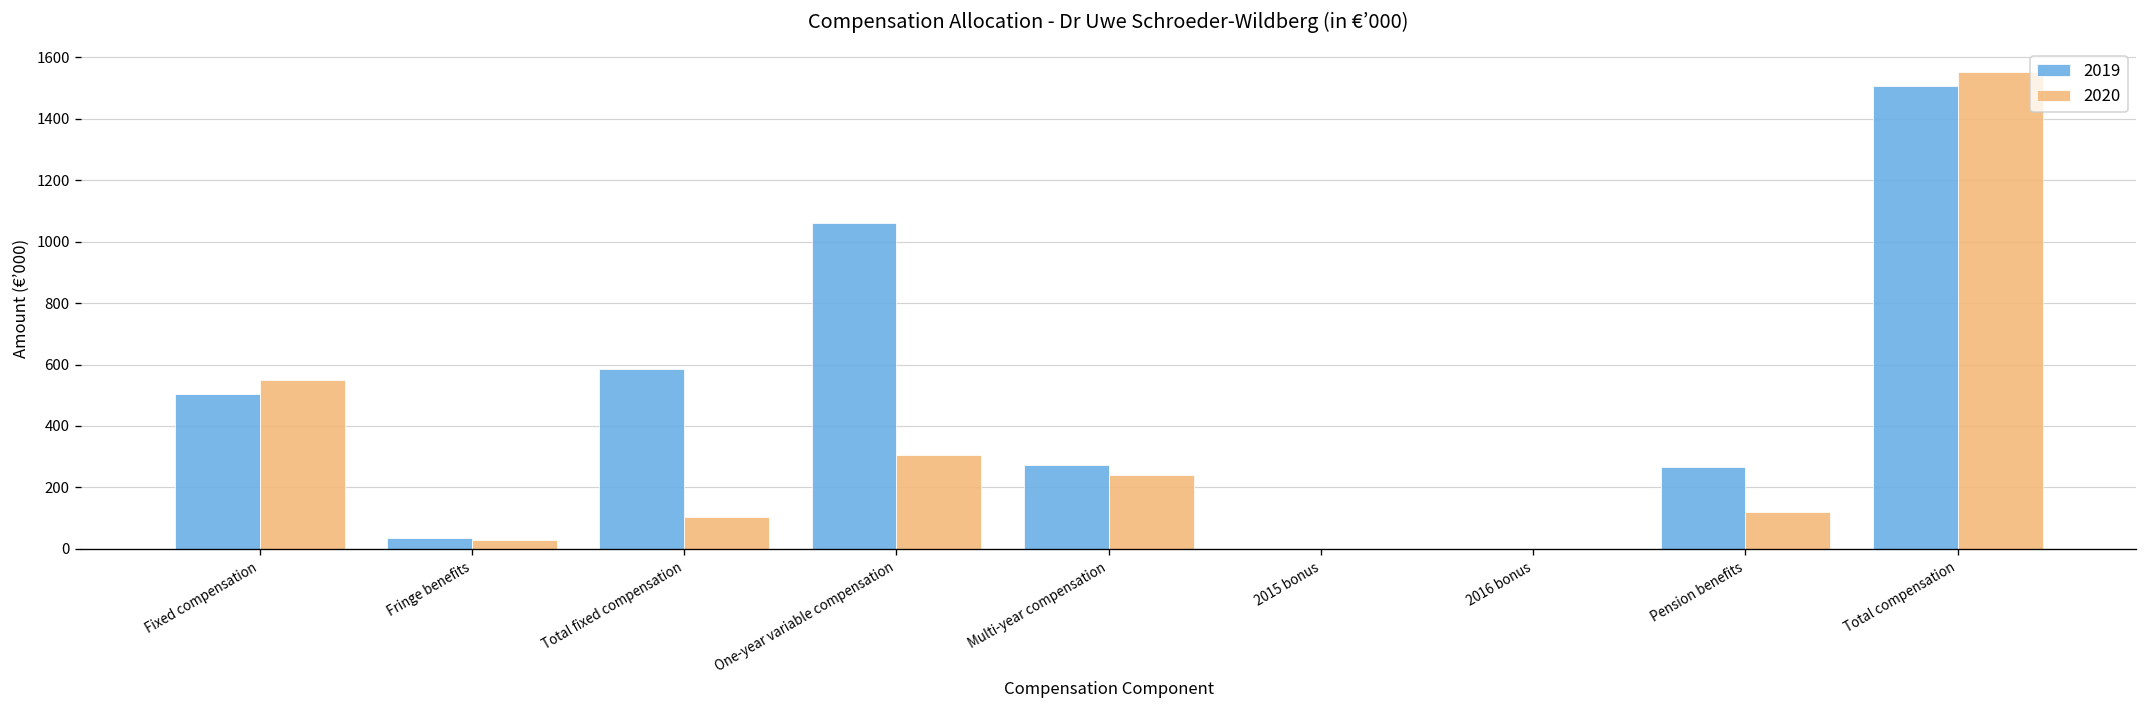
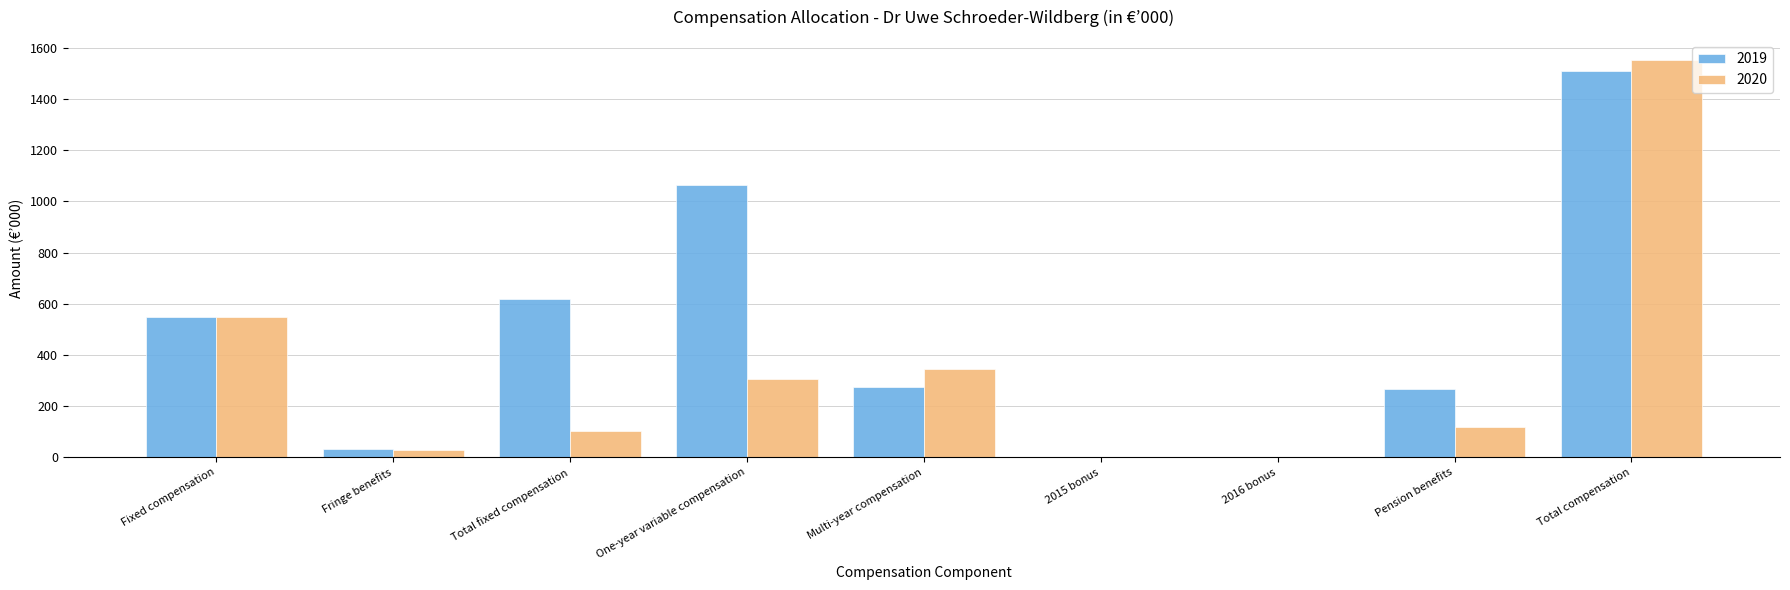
  {
    "2019": {
-     "Fixed compensation": 510,
+     "Fixed compensation": 550,
      "Fringe benefits": 30,
-     "Total fixed compensation": 580,
+     "Total fixed compensation": 620,
      "One-year variable compensation": 1060,
      "Multi-year compensation": 270,
      "2015 bonus": 0,
      "2016 bonus": 0,
      "Pension benefits": 270,
      "Total compensation": 1510
    },
    "2020": {
      "Fixed compensation": 550,
      "Fringe benefits": 30,
      "Total fixed compensation": 100,
      "One-year variable compensation": 310,
-     "Multi-year compensation": 240,
+     "Multi-year compensation": 340,
      "2015 bonus": 0,
      "2016 bonus": 0,
      "Pension benefits": 120,
      "Total compensation": 1550
    }
  }
